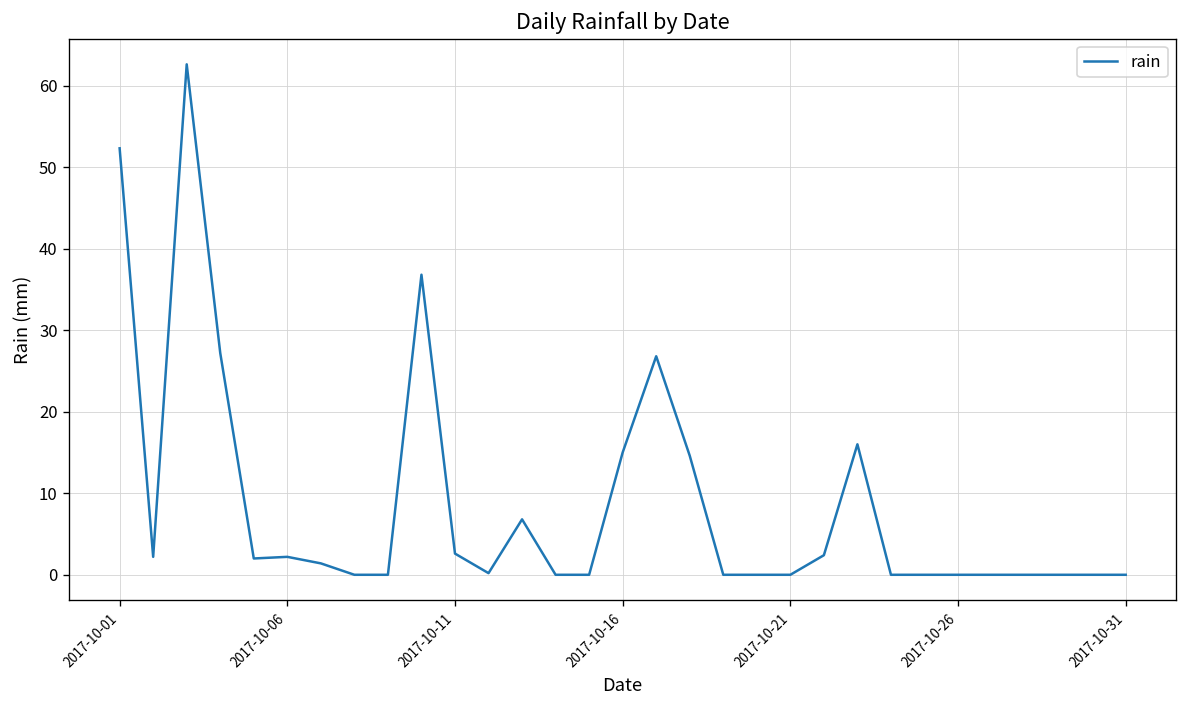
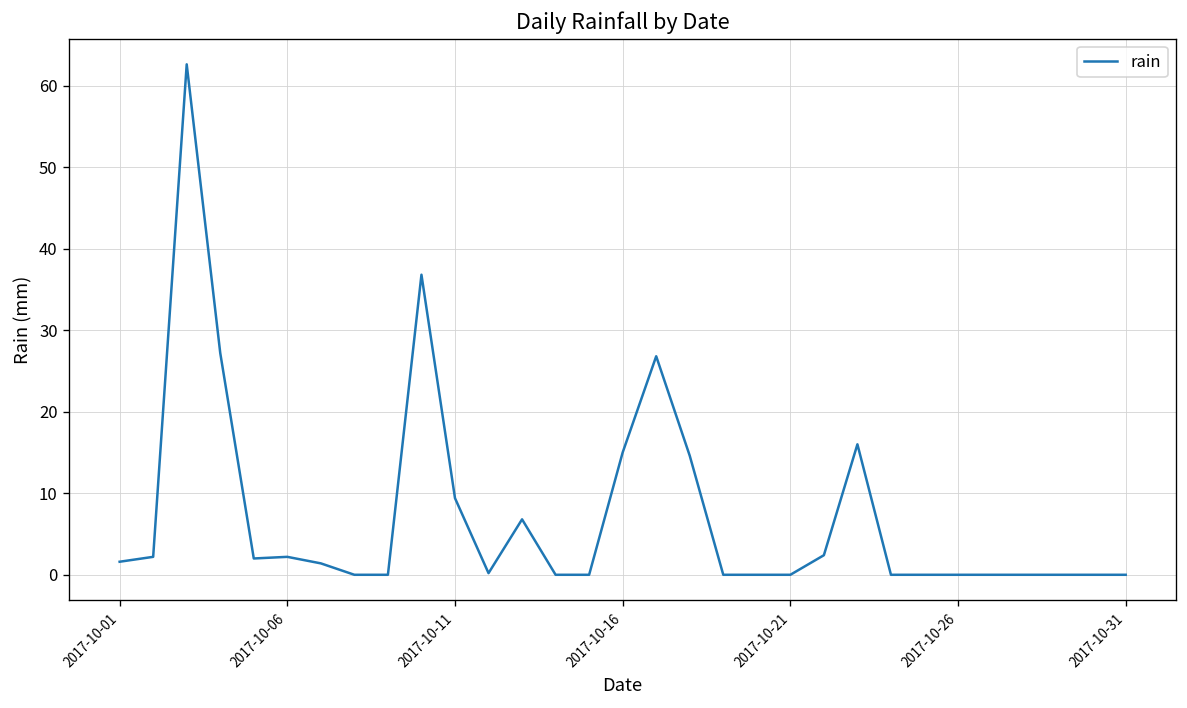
  {
-   "2017-10-01": 52,
+   "2017-10-01": 2,
    "2017-10-06": 2,
-   "2017-10-11": 3,
+   "2017-10-11": 9,
    "2017-10-16": 15,
    "2017-10-21": 0,
    "2017-10-26": 0,
    "2017-10-31": 0
  }
